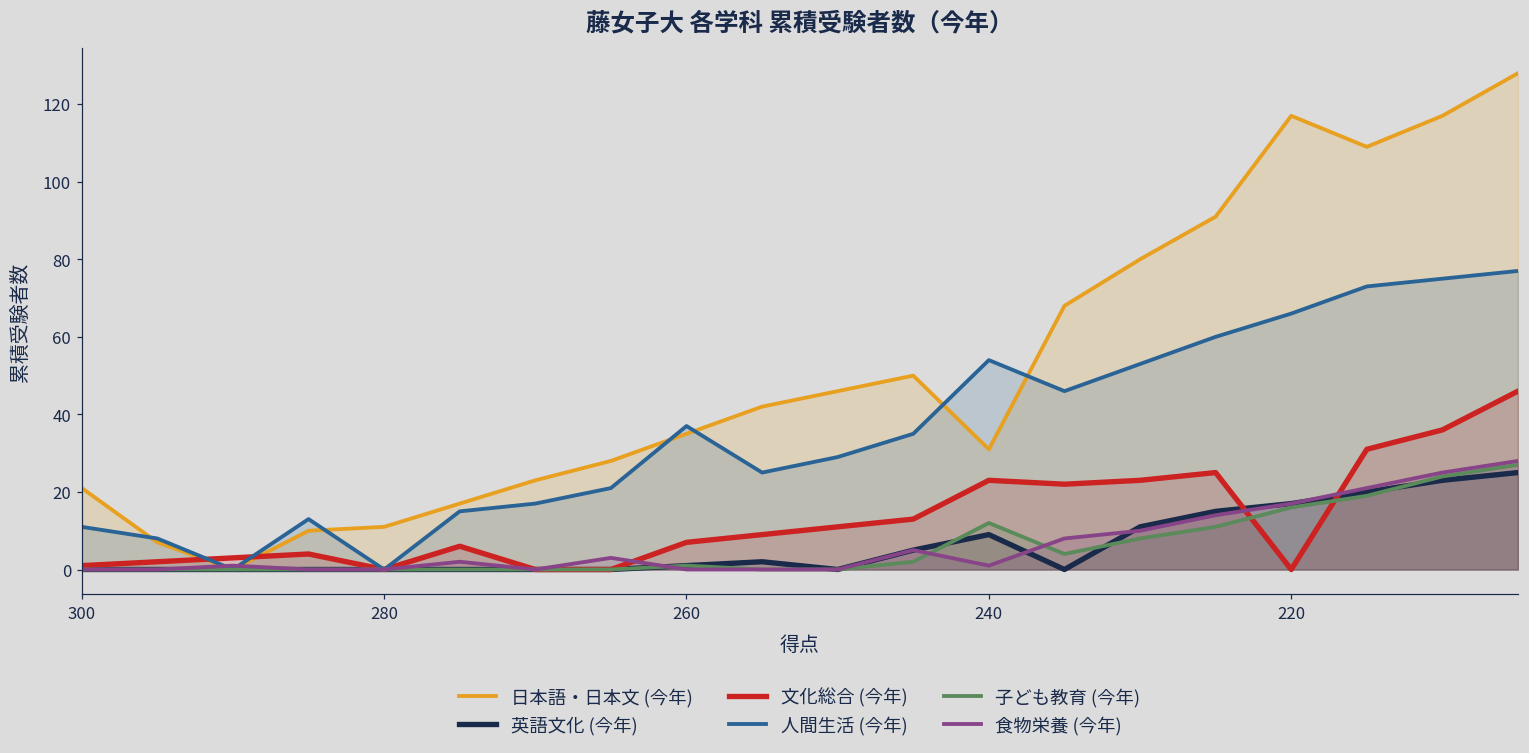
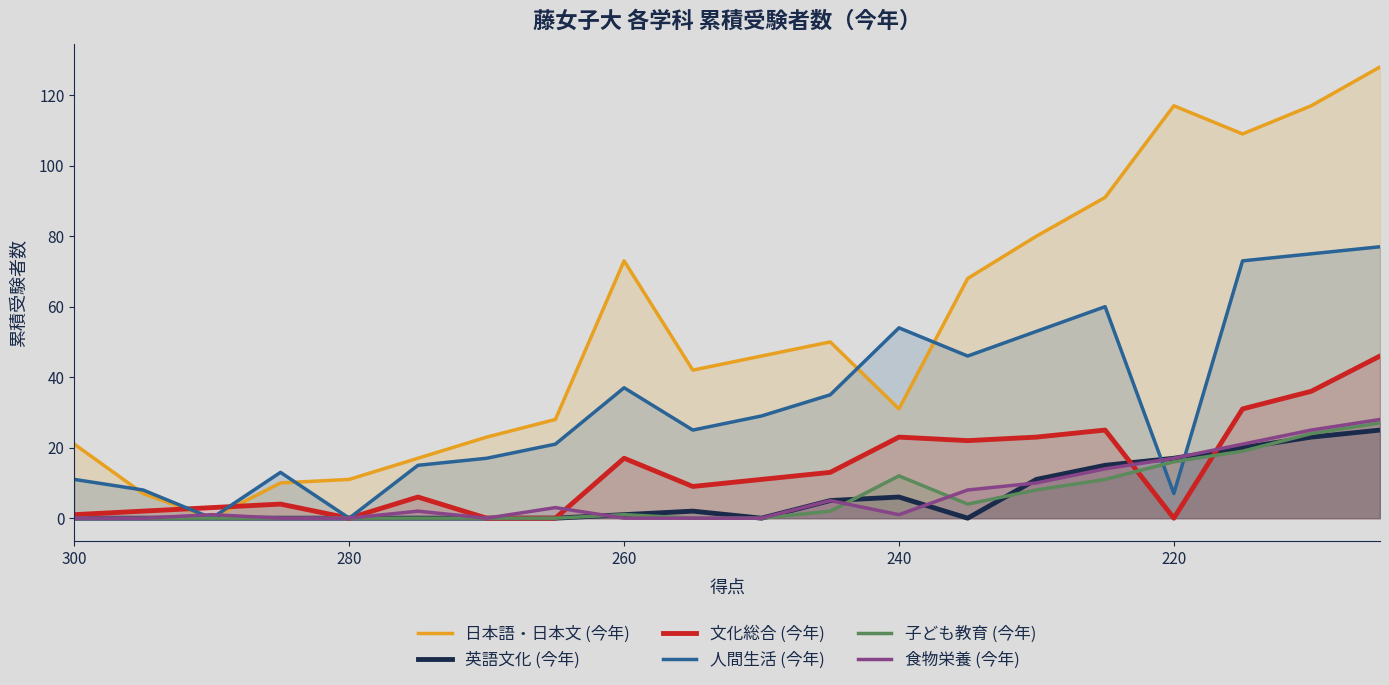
  {
    "日本語・日本文 (今年)": {
      "300": 21,
      "280": 11,
-     "260": 35,
+     "260": 73,
      "240": 31,
      "220": 117
    },
    "英語文化 (今年)": {
-     "240": 9
+     "240": 6
    },
    "文化総合 (今年)": {
      "300": 1,
-     "260": 7,
+     "260": 17,
      "240": 23,
      "220": 0
    },
    "人間生活 (今年)": {
      "300": 11,
      "260": 37,
      "240": 54,
-     "220": 66
+     "220": 7
    },
    "子ども教育 (今年)": {
      "240": 12,
      "220": 16
    },
    "食物栄養 (今年)": {
      "260": 0,
      "240": 1
    }
  }
